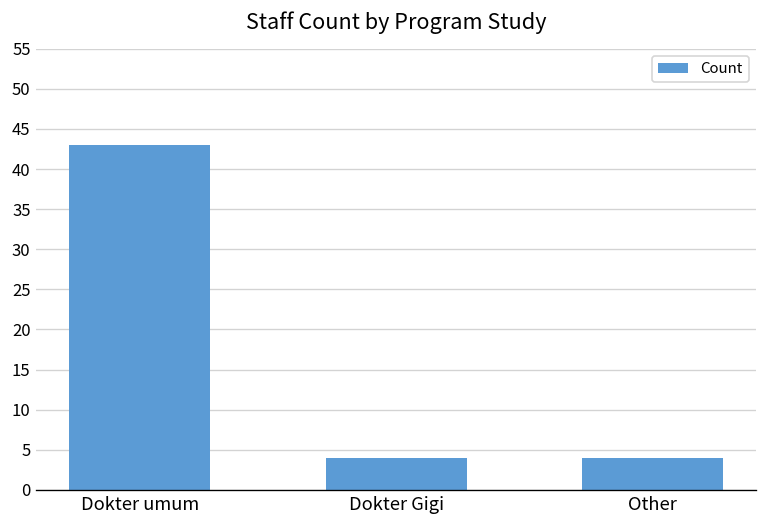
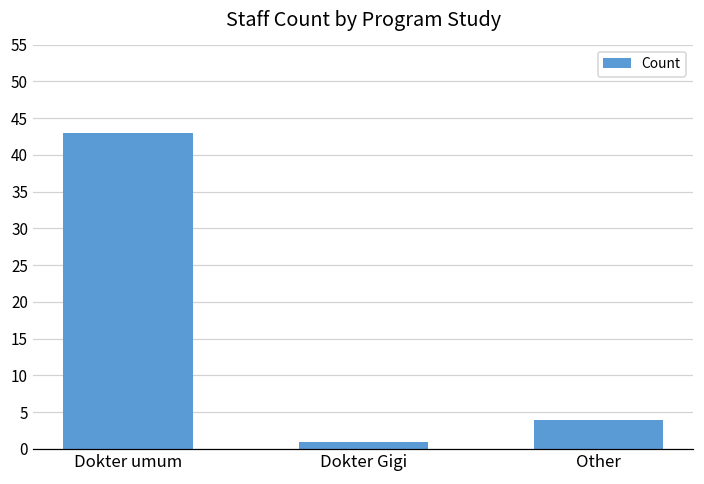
  {
    "Dokter umum": 43,
-   "Dokter Gigi": 4,
+   "Dokter Gigi": 1,
    "Other": 4
  }
